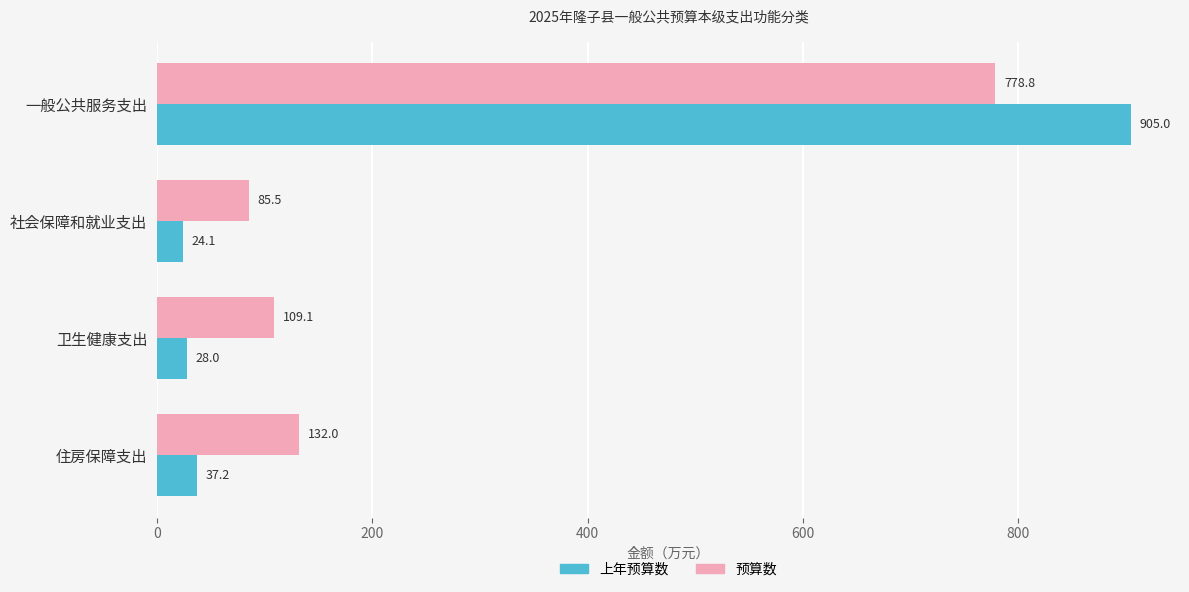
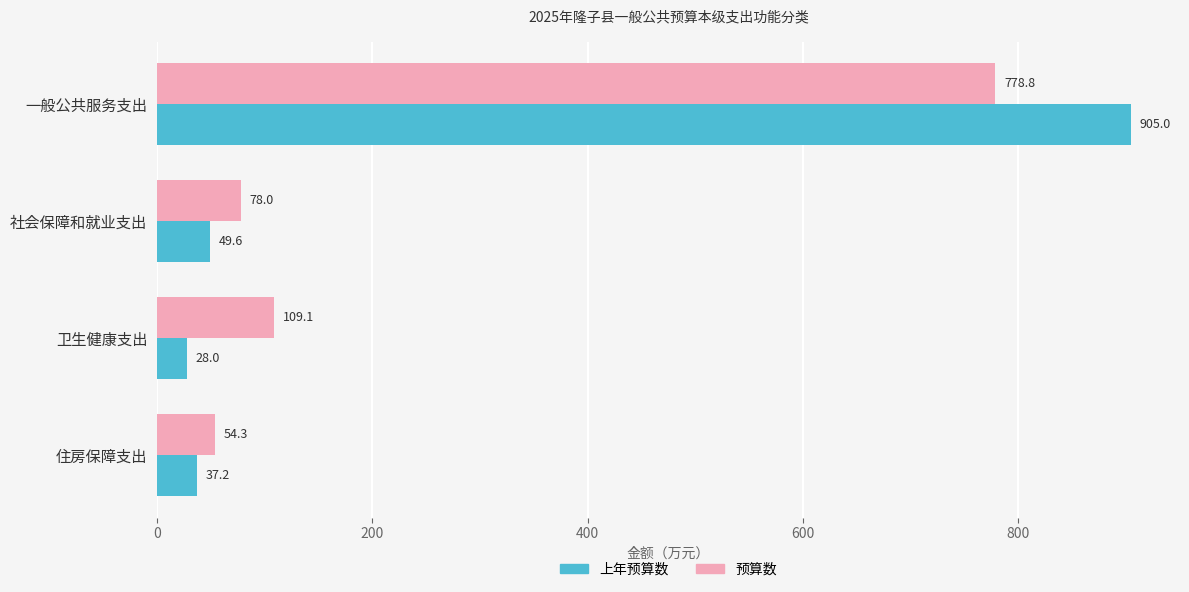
  {
    "上年预算数": {
      "一般公共服务支出": 905.0,
-     "社会保障和就业支出": 24.1,
+     "社会保障和就业支出": 49.6,
      "卫生健康支出": 28.0,
      "住房保障支出": 37.2
    },
    "预算数": {
      "一般公共服务支出": 778.8,
-     "社会保障和就业支出": 85.5,
+     "社会保障和就业支出": 78.0,
      "卫生健康支出": 109.1,
-     "住房保障支出": 132.0
+     "住房保障支出": 54.3
    }
  }
